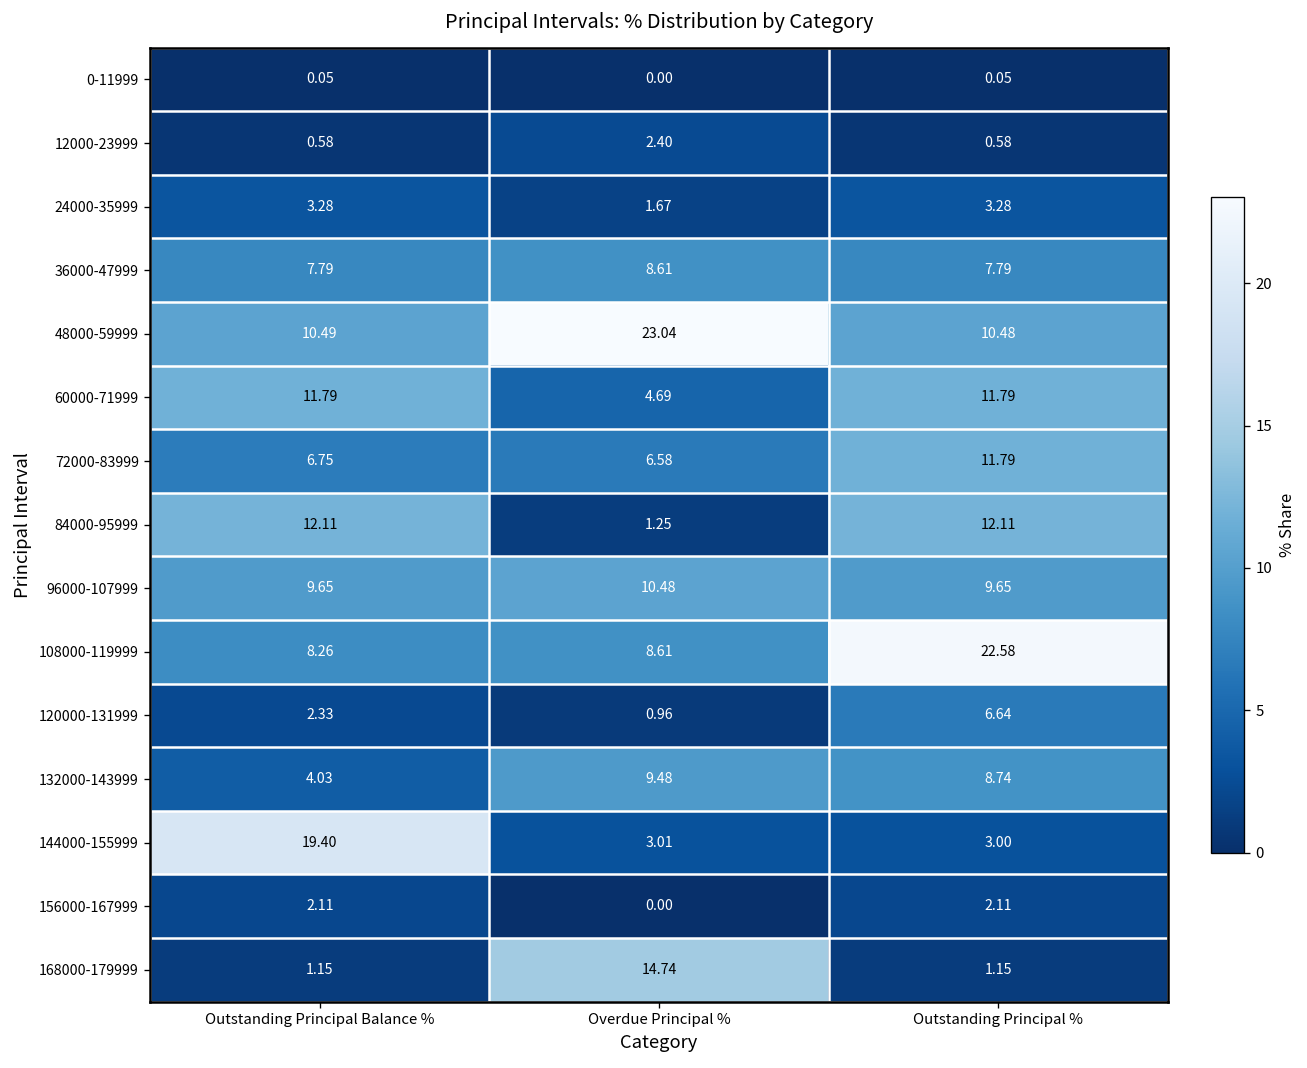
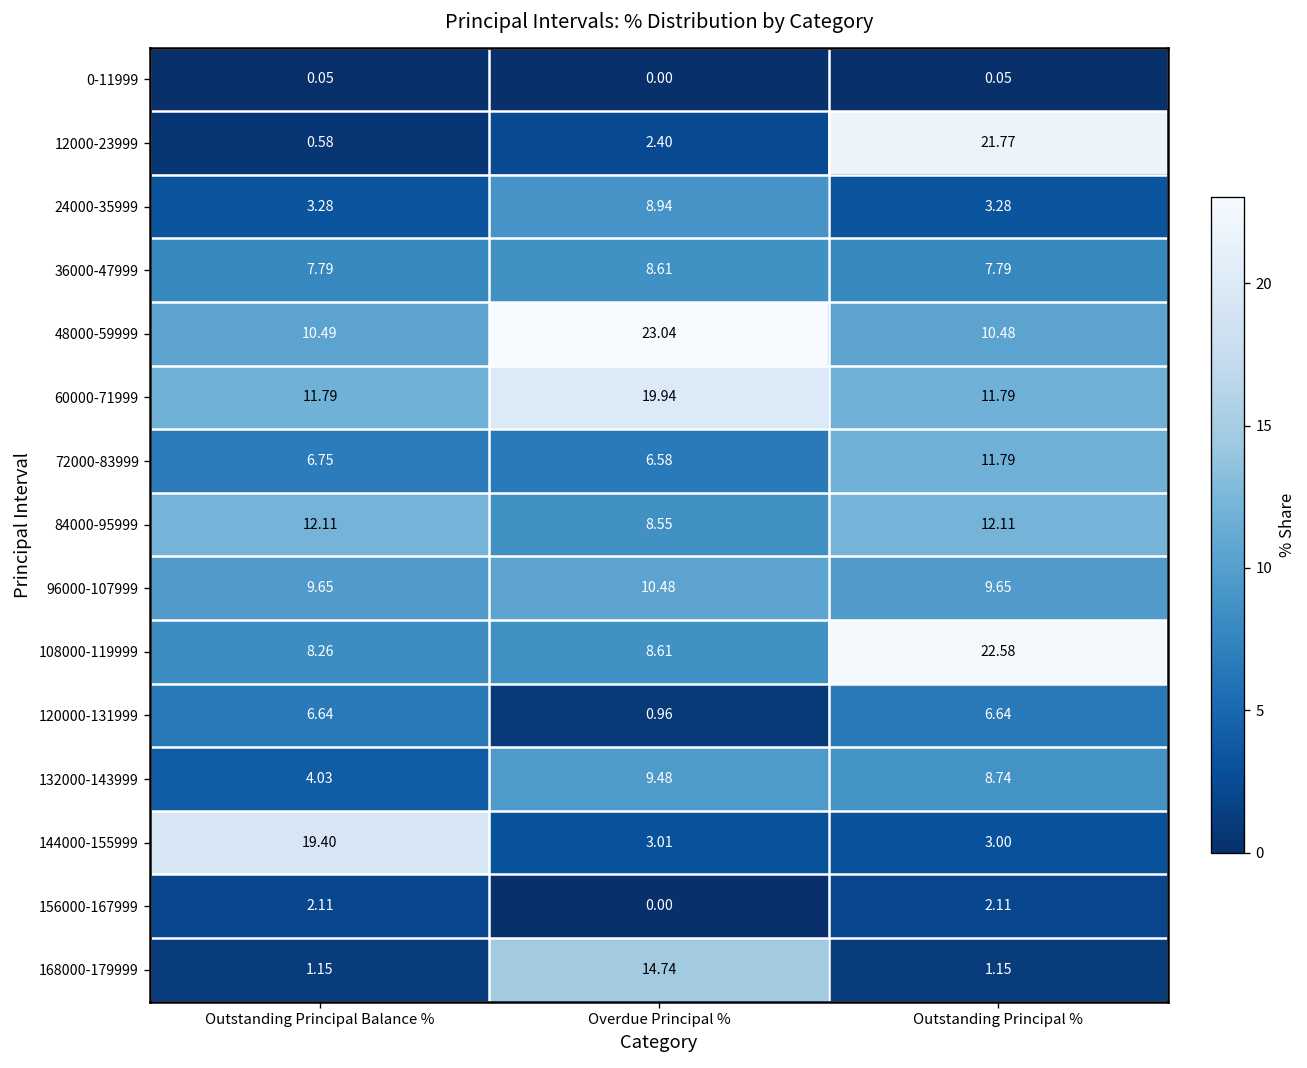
  {
    "0-11999": {
      "Outstanding Principal Balance %": 0.05,
      "Overdue Principal %": 0.00,
      "Outstanding Principal %": 0.05
    },
    "12000-23999": {
      "Outstanding Principal Balance %": 0.58,
      "Overdue Principal %": 2.40,
-     "Outstanding Principal %": 0.58
+     "Outstanding Principal %": 21.77
    },
    "24000-35999": {
      "Outstanding Principal Balance %": 3.28,
-     "Overdue Principal %": 1.67,
+     "Overdue Principal %": 8.94,
      "Outstanding Principal %": 3.28
    },
    "36000-47999": {
      "Outstanding Principal Balance %": 7.79,
      "Overdue Principal %": 8.61,
      "Outstanding Principal %": 7.79
    },
    "48000-59999": {
      "Outstanding Principal Balance %": 10.49,
      "Overdue Principal %": 23.04,
      "Outstanding Principal %": 10.48
    },
    "60000-71999": {
      "Outstanding Principal Balance %": 11.79,
-     "Overdue Principal %": 4.69,
+     "Overdue Principal %": 19.94,
      "Outstanding Principal %": 11.79
    },
    "72000-83999": {
      "Outstanding Principal Balance %": 6.75,
      "Overdue Principal %": 6.58,
      "Outstanding Principal %": 11.79
    },
    "84000-95999": {
      "Outstanding Principal Balance %": 12.11,
-     "Overdue Principal %": 1.25,
+     "Overdue Principal %": 8.55,
      "Outstanding Principal %": 12.11
    },
    "96000-107999": {
      "Outstanding Principal Balance %": 9.65,
      "Overdue Principal %": 10.48,
      "Outstanding Principal %": 9.65
    },
    "108000-119999": {
      "Outstanding Principal Balance %": 8.26,
      "Overdue Principal %": 8.61,
      "Outstanding Principal %": 22.58
    },
    "120000-131999": {
-     "Outstanding Principal Balance %": 2.33,
+     "Outstanding Principal Balance %": 6.64,
      "Overdue Principal %": 0.96,
      "Outstanding Principal %": 6.64
    },
    "132000-143999": {
      "Outstanding Principal Balance %": 4.03,
      "Overdue Principal %": 9.48,
      "Outstanding Principal %": 8.74
    },
    "144000-155999": {
      "Outstanding Principal Balance %": 19.40,
      "Overdue Principal %": 3.01,
      "Outstanding Principal %": 3.00
    },
    "156000-167999": {
      "Outstanding Principal Balance %": 2.11,
      "Overdue Principal %": 0.00,
      "Outstanding Principal %": 2.11
    },
    "168000-179999": {
      "Outstanding Principal Balance %": 1.15,
      "Overdue Principal %": 14.74,
      "Outstanding Principal %": 1.15
    }
  }
